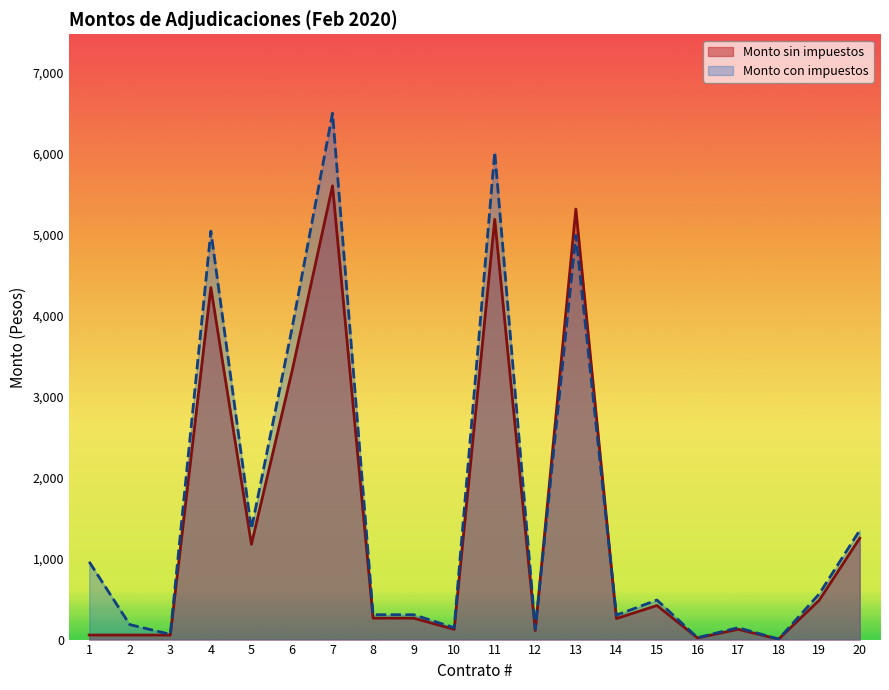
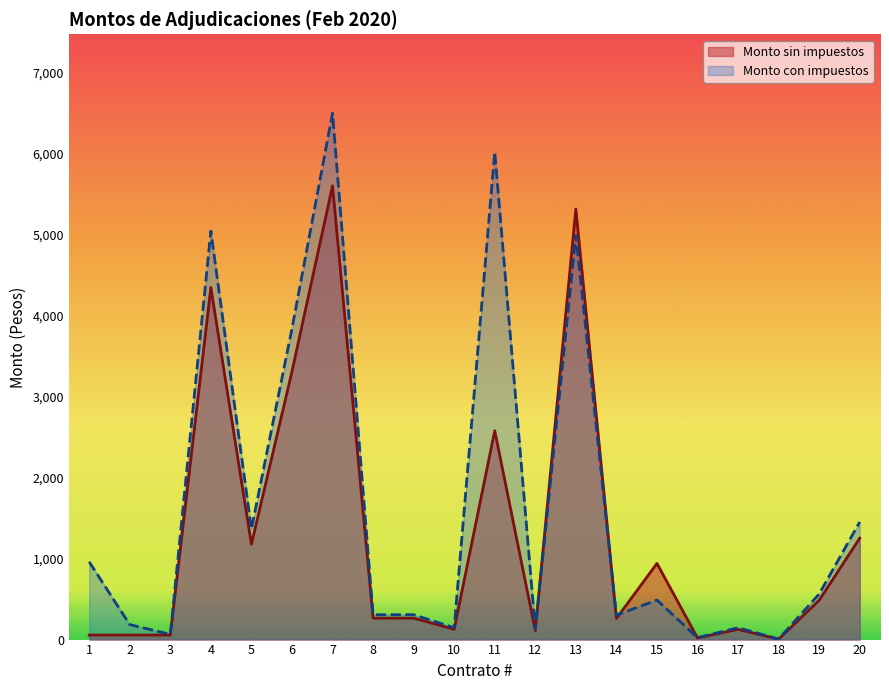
  {
    "Monto sin impuestos": {
      "1": "100",
      "2": "100",
      "4": "4,300",
      "5": "1,200",
      "6": "3,300",
      "7": "5,600",
      "8": "300",
      "9": "300",
-     "11": "5,200",
+     "11": "2,600",
      "13": "5,300",
      "14": "300",
-     "15": "400",
+     "15": "900",
      "19": "500",
      "20": "1,300"
    },
    "Monto con impuestos": {
      "1": "1,000",
      "2": "200",
      "4": "5,000",
      "5": "1,400",
      "6": "3,800",
      "7": "6,500",
      "8": "300",
      "9": "300",
      "11": "6,000",
      "13": "5,000",
      "14": "300",
      "15": "500",
      "19": "600",
-     "20": "1,300"
+     "20": "1,500"
    }
  }
